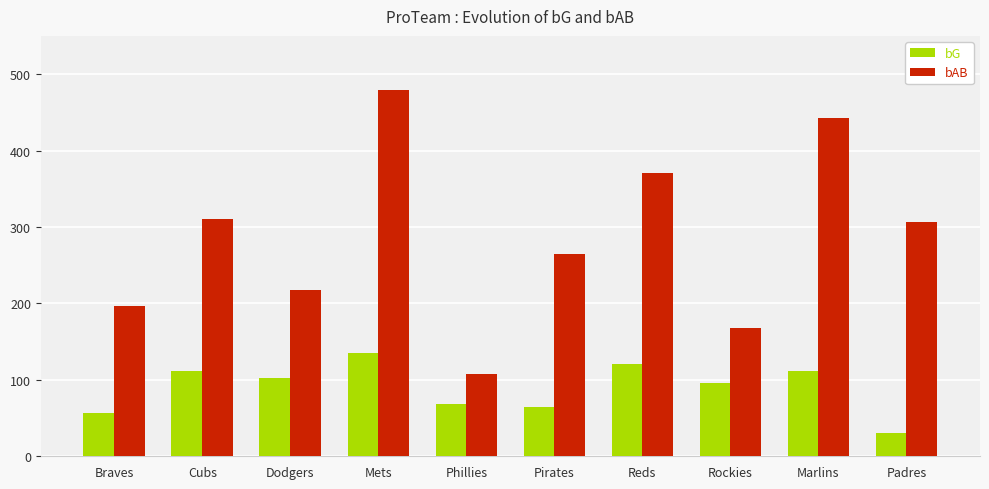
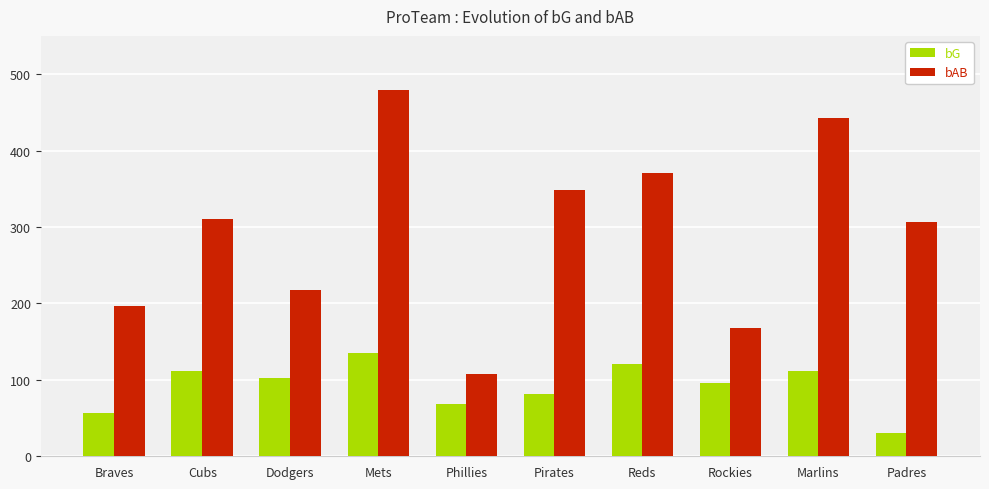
  {
    "bG": {
      "Braves": 60,
      "Cubs": 110,
      "Dodgers": 100,
      "Mets": 140,
      "Phillies": 70,
-     "Pirates": 70,
+     "Pirates": 80,
      "Reds": 120,
      "Rockies": 100,
      "Marlins": 110,
      "Padres": 30
    },
    "bAB": {
      "Braves": 200,
      "Cubs": 310,
      "Dodgers": 220,
      "Mets": 480,
      "Phillies": 110,
-     "Pirates": 270,
+     "Pirates": 350,
      "Reds": 370,
      "Rockies": 170,
      "Marlins": 440,
      "Padres": 310
    }
  }
